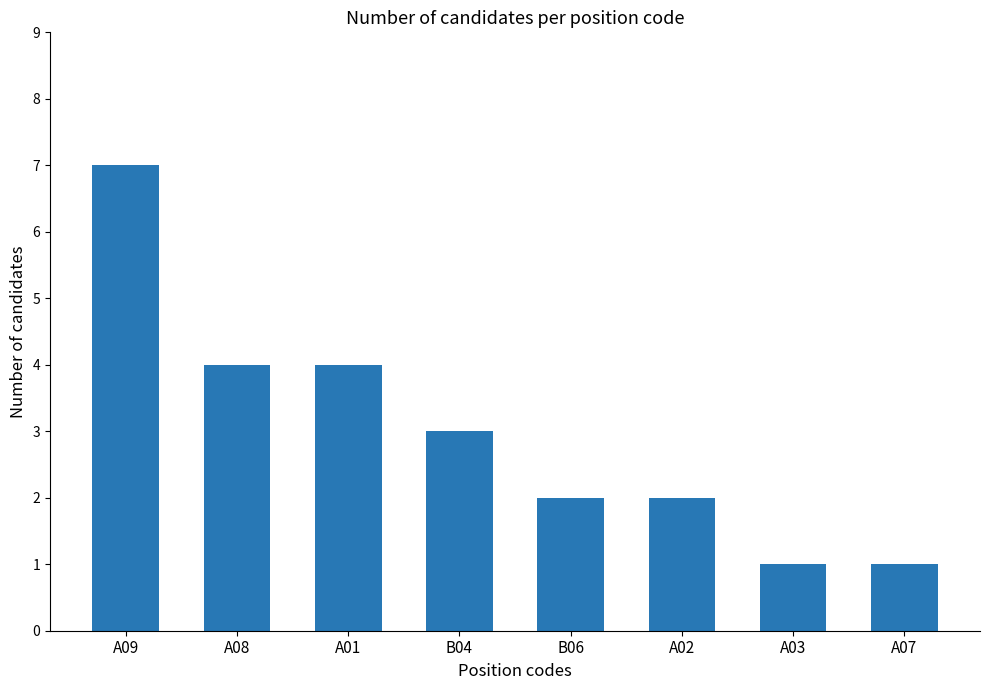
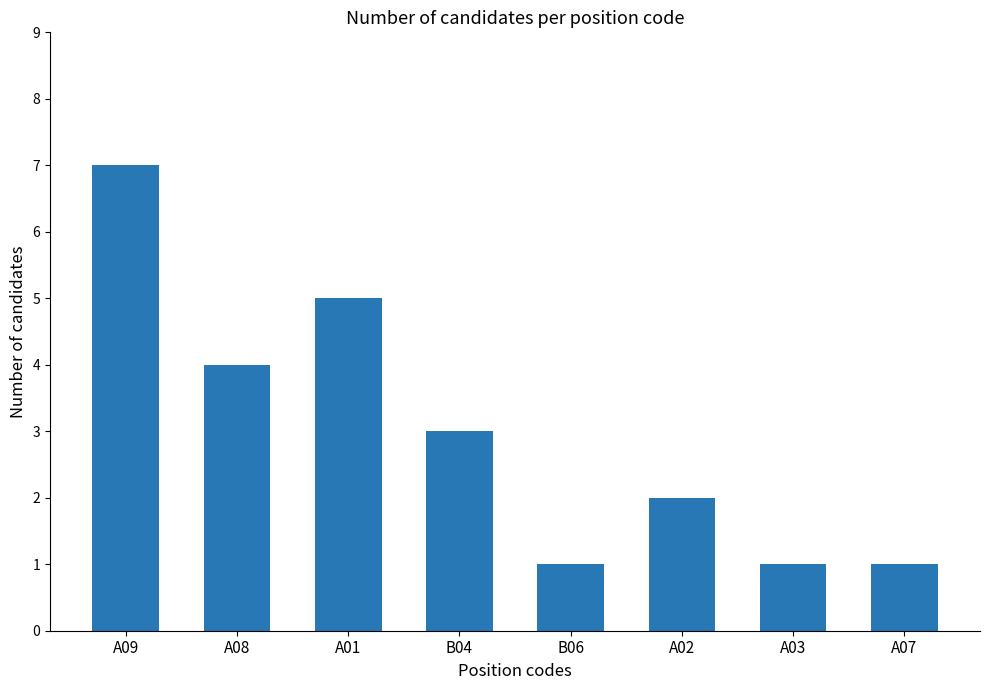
  {
    "A09": 7,
    "A08": 4,
-   "A01": 4,
+   "A01": 5,
    "B04": 3,
-   "B06": 2,
+   "B06": 1,
    "A02": 2,
    "A03": 1,
    "A07": 1
  }
